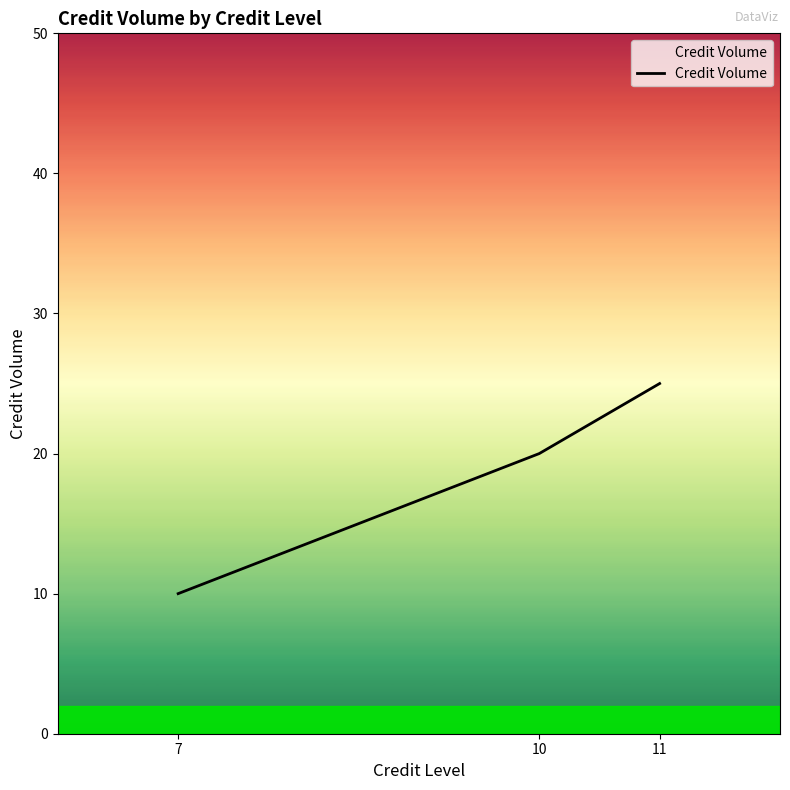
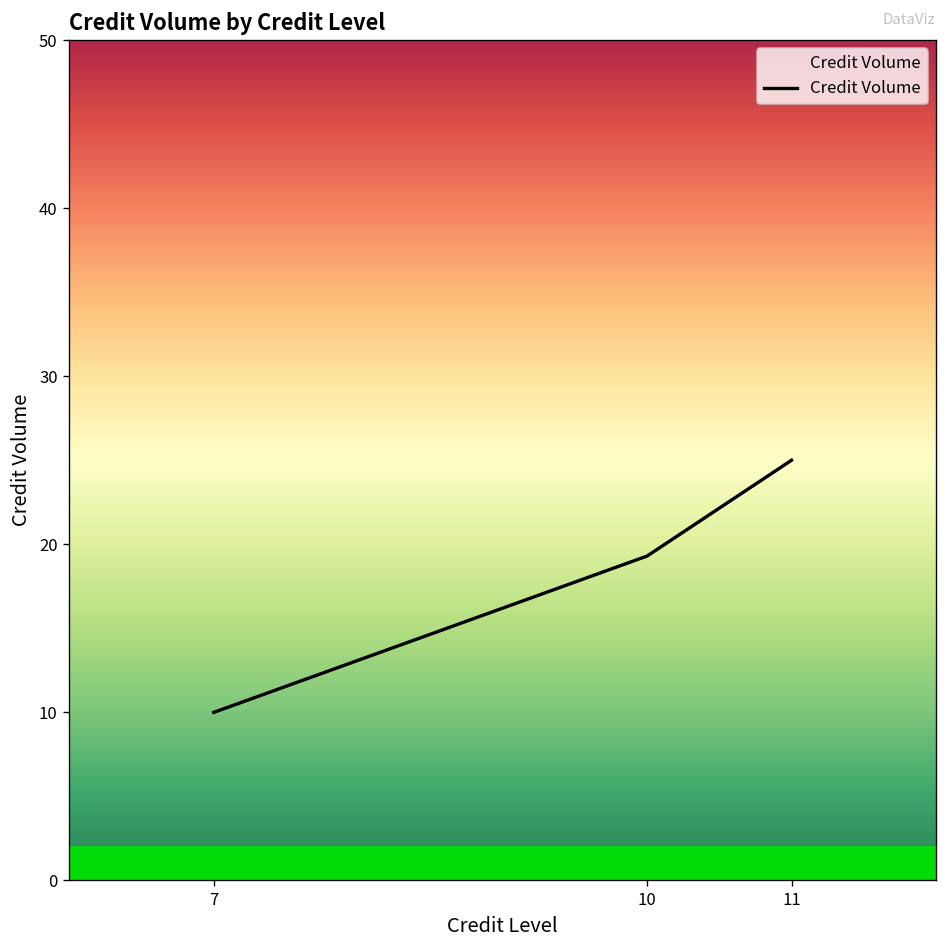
  {
    "7": 10.0,
-   "10": 20.0,
+   "10": 19.3,
    "11": 25.0
  }
